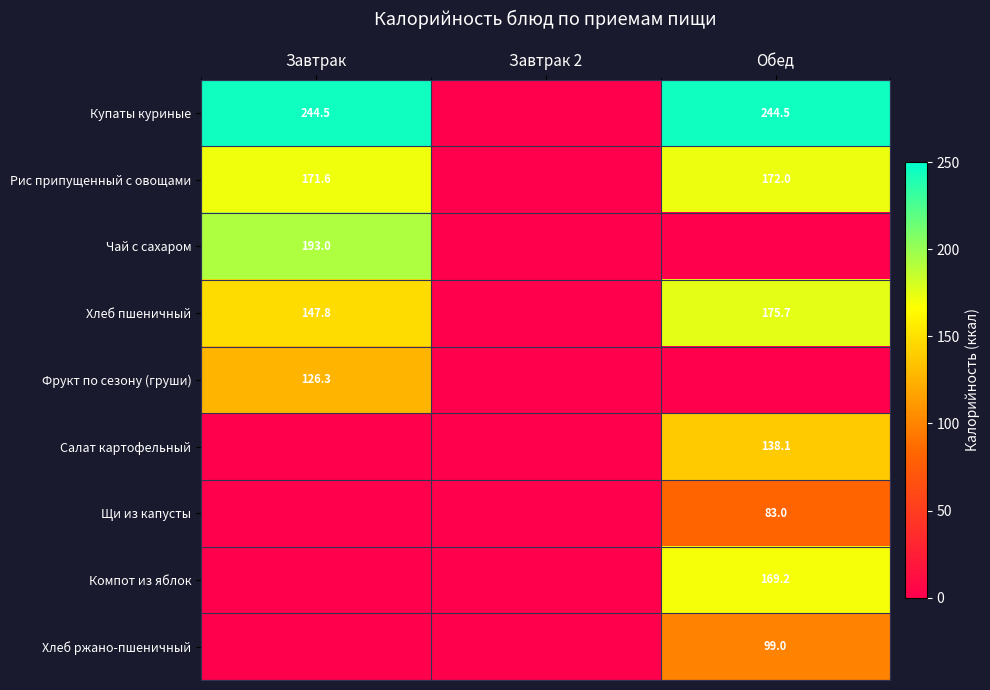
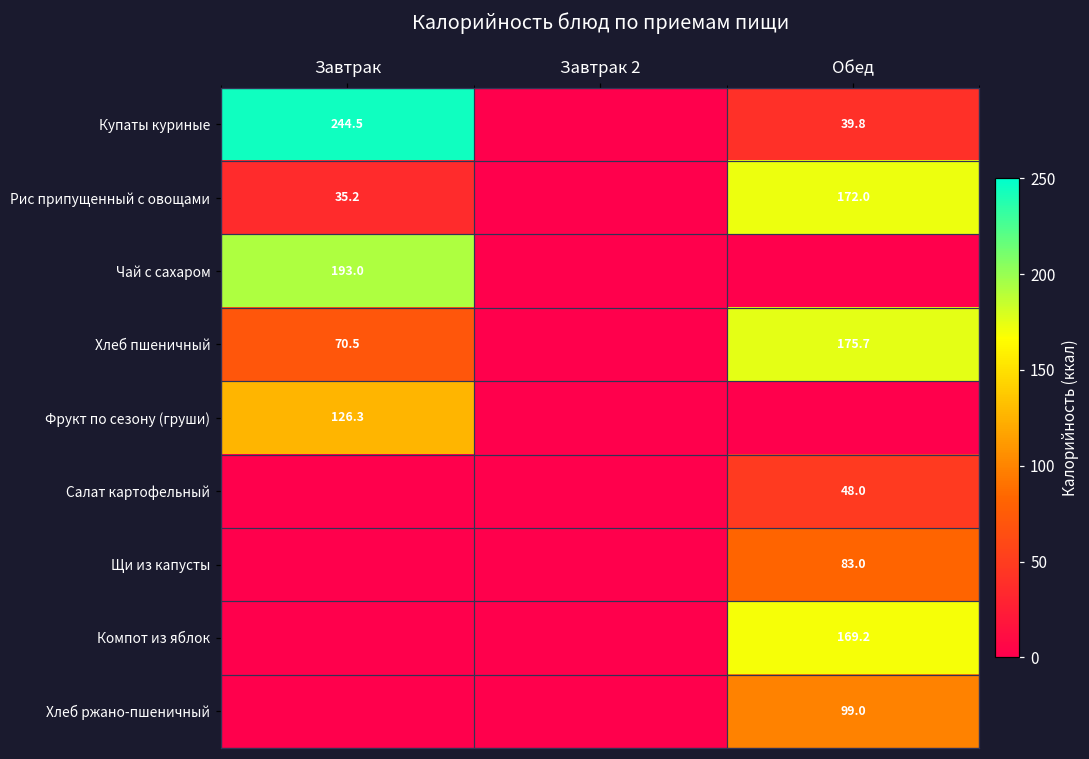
  {
    "Купаты куриные": {
      "Завтрак": 244.5,
-     "Обед": 244.5
+     "Обед": 39.8
    },
    "Рис припущенный с овощами": {
-     "Завтрак": 171.6,
+     "Завтрак": 35.2,
      "Обед": 172.0
    },
    "Чай с сахаром": {
      "Завтрак": 193.0
    },
    "Хлеб пшеничный": {
-     "Завтрак": 147.8,
+     "Завтрак": 70.5,
      "Обед": 175.7
    },
    "Фрукт по сезону (груши)": {
      "Завтрак": 126.3
    },
    "Салат картофельный": {
-     "Обед": 138.1
+     "Обед": 48.0
    },
    "Щи из капусты": {
      "Обед": 83.0
    },
    "Компот из яблок": {
      "Обед": 169.2
    },
    "Хлеб ржано-пшеничный": {
      "Обед": 99.0
    }
  }
